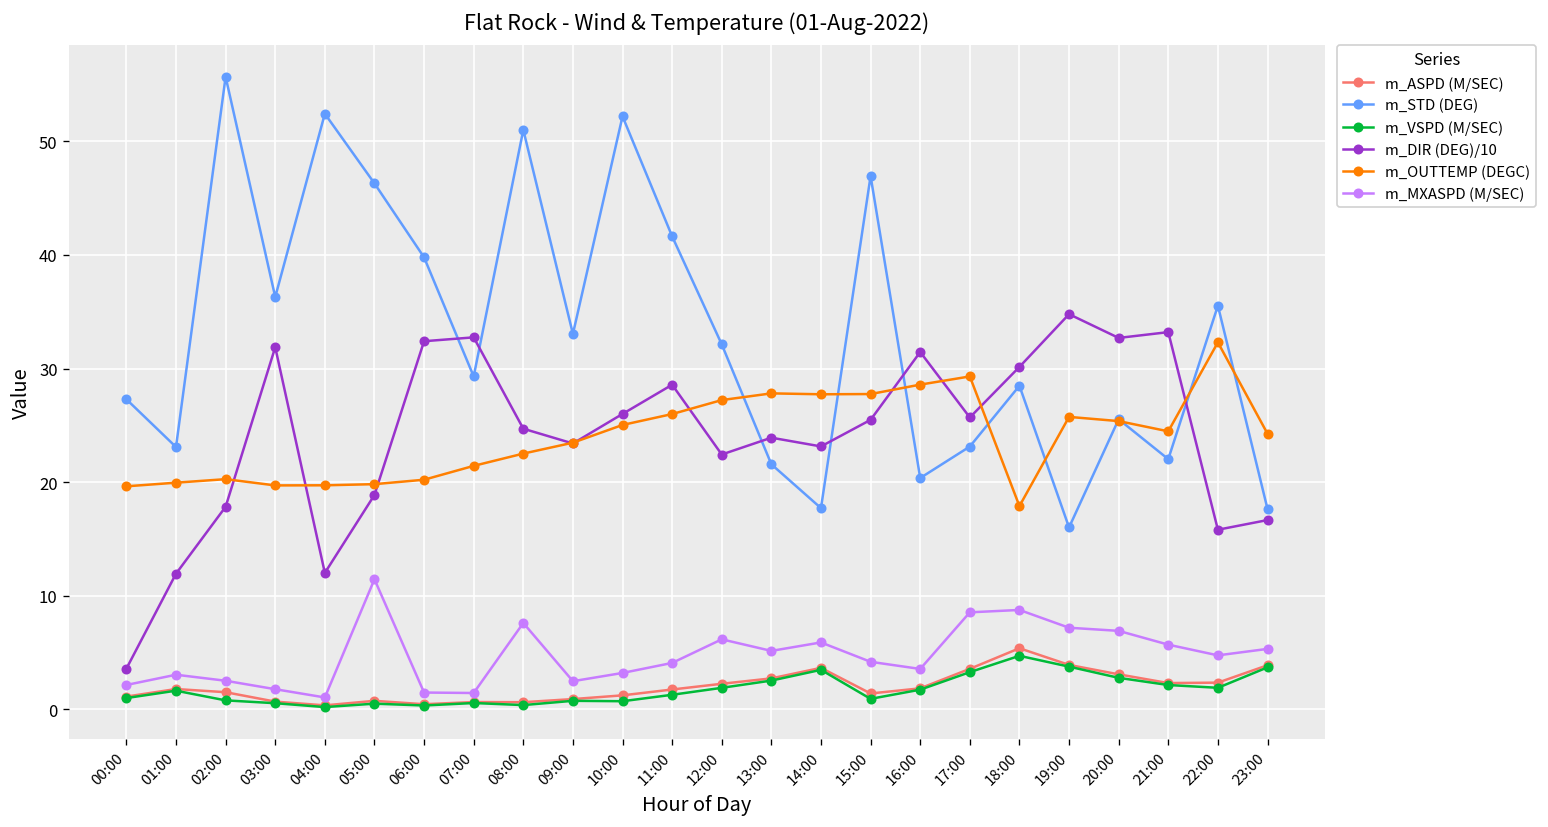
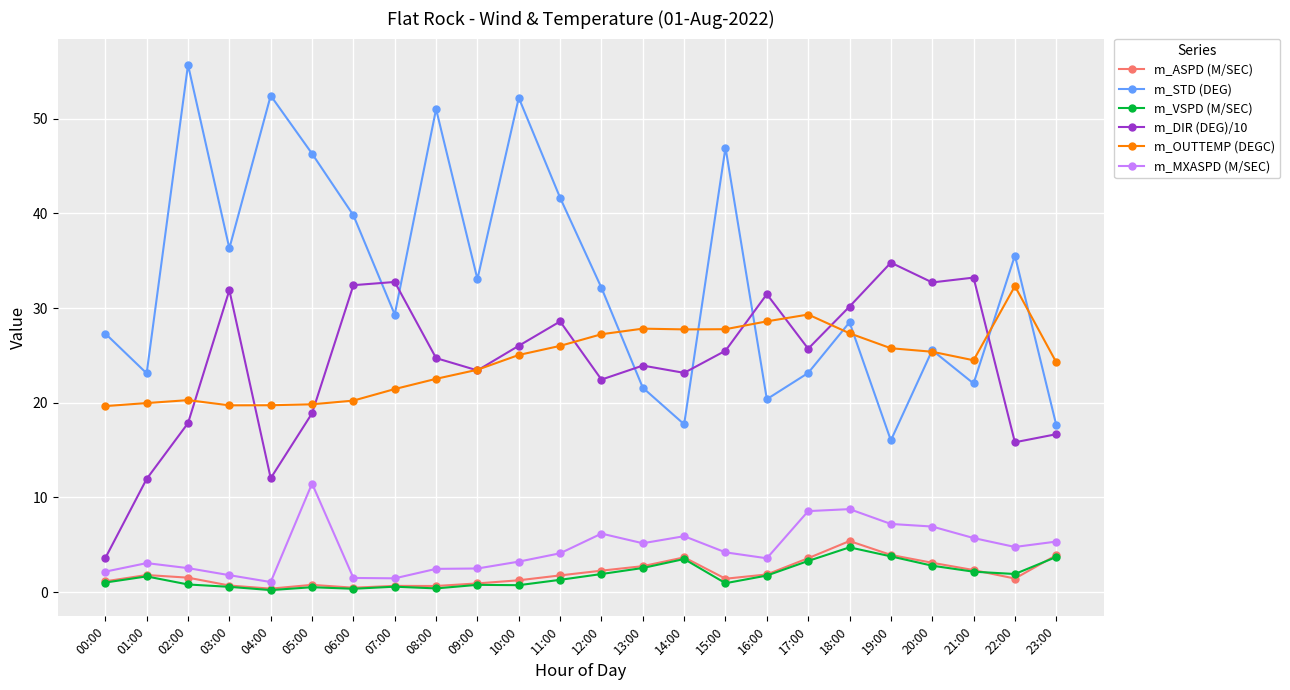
  {
    "m_ASPD (M/SEC)": {
      "02:00": 2,
      "10:00": 1,
      "11:00": 2,
      "12:00": 2,
      "15:00": 1,
      "17:00": 4,
      "18:00": 5,
      "20:00": 3,
-     "22:00": 2
+     "22:00": 1
    },
    "m_STD (DEG)": {
      "00:00": 27,
      "01:00": 23,
      "02:00": 56,
      "03:00": 36,
      "04:00": 52,
      "05:00": 46,
      "06:00": 40,
      "07:00": 29,
      "08:00": 51,
      "09:00": 33,
      "10:00": 52,
      "11:00": 42,
      "12:00": 32,
      "13:00": 22,
      "14:00": 18,
      "15:00": 47,
      "16:00": 20,
      "17:00": 23,
      "18:00": 28,
      "19:00": 16,
      "21:00": 22,
      "22:00": 36,
      "23:00": 18
    },
    "m_VSPD (M/SEC)": {
      "02:00": 1,
      "10:00": 1,
      "11:00": 1,
      "12:00": 2,
      "15:00": 1,
      "17:00": 3,
      "18:00": 5,
      "20:00": 3,
      "22:00": 2
    },
    "m_DIR (DEG)/10": {
      "00:00": 4,
      "01:00": 12,
      "02:00": 18,
      "03:00": 32,
      "04:00": 12,
      "05:00": 19,
      "06:00": 32,
      "07:00": 33,
      "08:00": 25,
      "10:00": 26,
      "11:00": 29,
      "12:00": 22,
      "13:00": 24,
      "14:00": 23,
      "15:00": 25,
      "16:00": 31,
      "17:00": 26,
      "18:00": 30,
      "19:00": 35,
      "20:00": 33,
      "21:00": 33,
      "22:00": 16,
      "23:00": 17
    },
    "m_OUTTEMP (DEGC)": {
      "00:00": 20,
      "01:00": 20,
      "02:00": 20,
      "03:00": 20,
      "04:00": 20,
      "05:00": 20,
      "06:00": 20,
      "07:00": 21,
      "08:00": 23,
      "10:00": 25,
      "11:00": 26,
      "12:00": 27,
      "13:00": 28,
      "14:00": 28,
      "15:00": 28,
      "16:00": 29,
      "17:00": 29,
-     "18:00": 18,
+     "18:00": 27,
      "19:00": 26,
      "21:00": 24,
      "22:00": 32,
      "23:00": 24
    },
    "m_MXASPD (M/SEC)": {
      "00:00": 2,
      "01:00": 3,
      "02:00": 3,
      "03:00": 2,
      "04:00": 1,
      "05:00": 11,
      "06:00": 1,
      "07:00": 1,
-     "08:00": 8,
+     "08:00": 2,
      "09:00": 2,
      "10:00": 3,
      "11:00": 4,
      "12:00": 6,
      "13:00": 5,
      "14:00": 6,
      "15:00": 4,
      "16:00": 4,
      "17:00": 9,
      "18:00": 9,
      "19:00": 7,
      "20:00": 7,
      "21:00": 6,
      "22:00": 5,
      "23:00": 5
    }
  }
